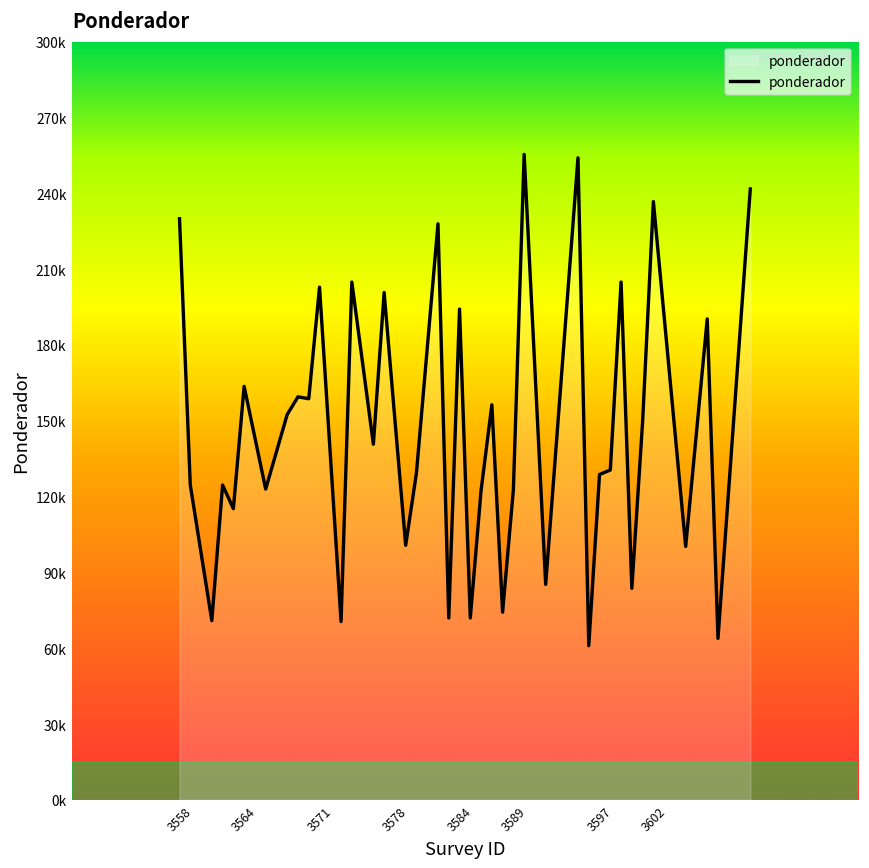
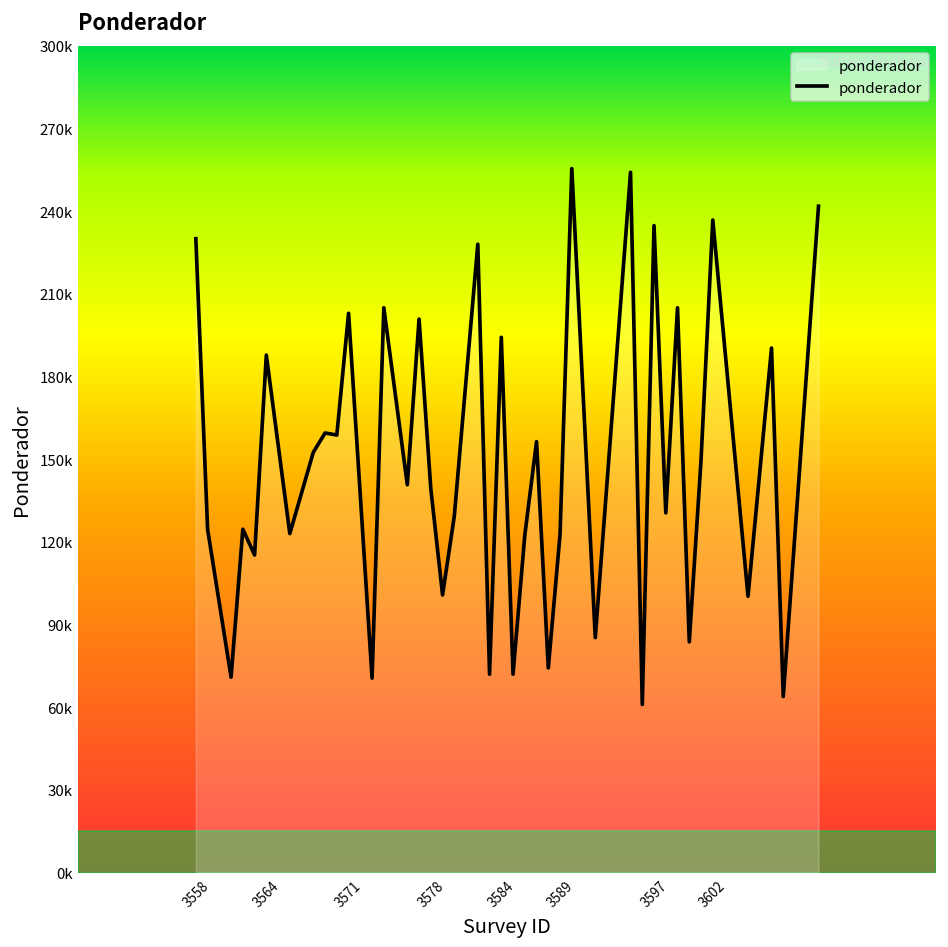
  {
    "3558": 230000,
-   "3564": 164000,
+   "3564": 188000,
    "3571": 203000,
-   "3578": 150000,
+   "3578": 139000,
    "3584": 194000,
    "3589": 123000,
-   "3597": 129000,
+   "3597": 235000,
    "3602": 237000
  }
